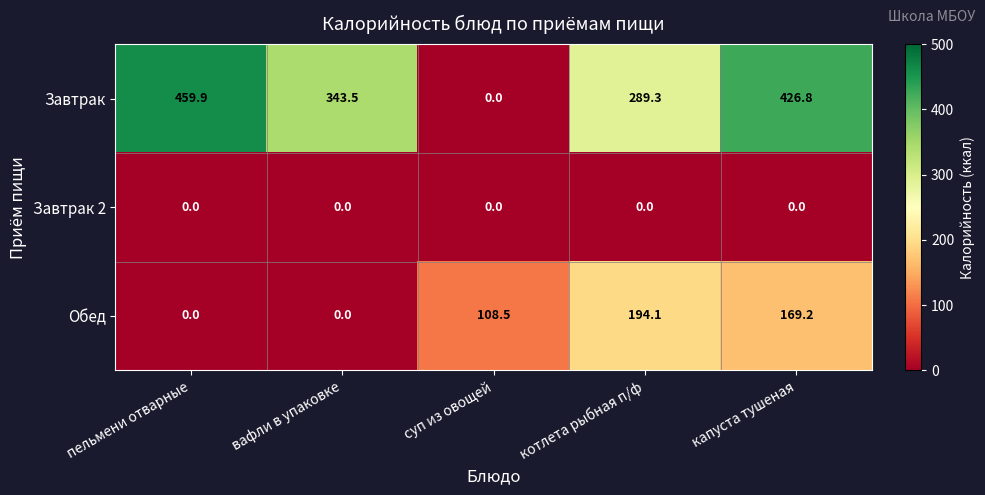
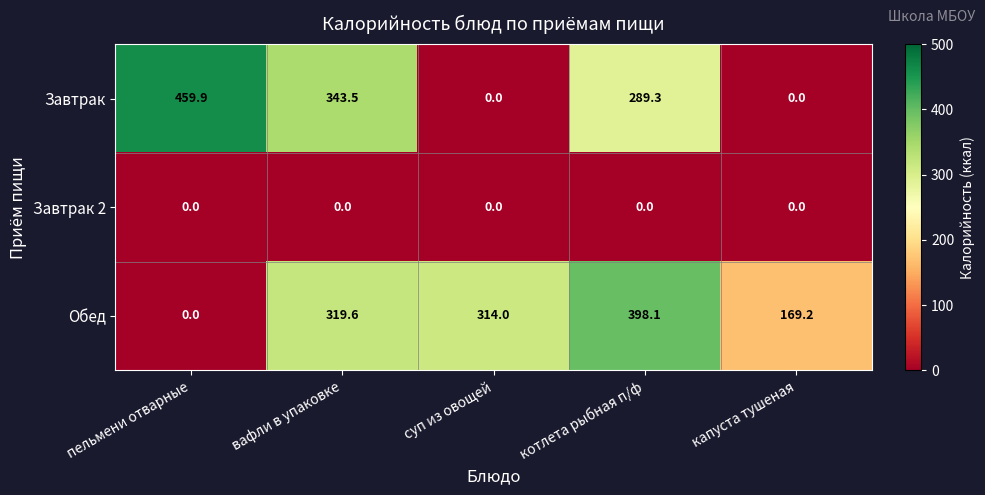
  {
    "Завтрак": {
      "пельмени отварные": 459.9,
      "вафли в упаковке": 343.5,
      "суп из овощей": 0.0,
      "котлета рыбная п/ф": 289.3,
-     "капуста тушеная": 426.8
+     "капуста тушеная": 0.0
    },
    "Завтрак 2": {
      "пельмени отварные": 0.0,
      "вафли в упаковке": 0.0,
      "суп из овощей": 0.0,
      "котлета рыбная п/ф": 0.0,
      "капуста тушеная": 0.0
    },
    "Обед": {
      "пельмени отварные": 0.0,
-     "вафли в упаковке": 0.0,
-     "суп из овощей": 108.5,
-     "котлета рыбная п/ф": 194.1,
+     "вафли в упаковке": 319.6,
+     "суп из овощей": 314.0,
+     "котлета рыбная п/ф": 398.1,
      "капуста тушеная": 169.2
    }
  }
